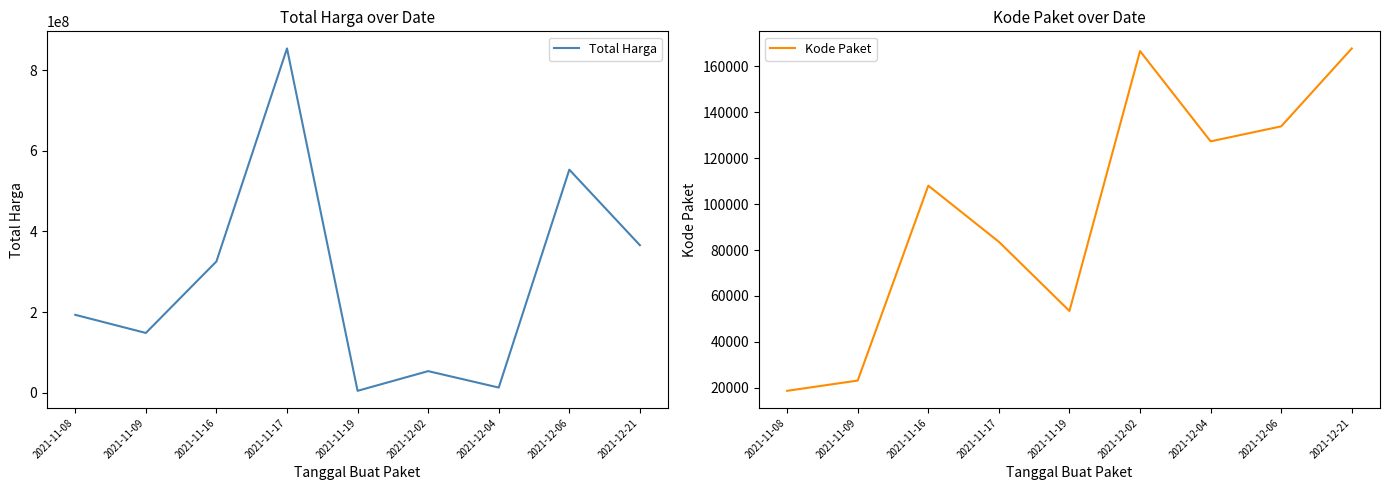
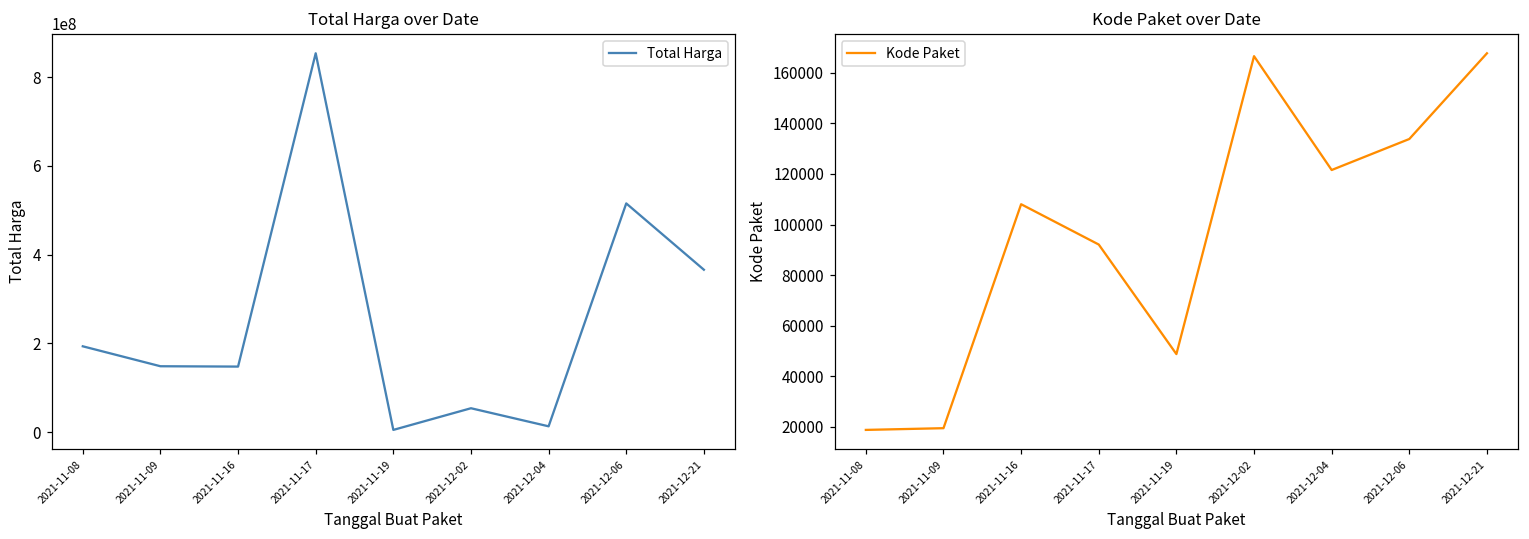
  {
    "Total Harga over Date": {
      "2021-11-08": 190000000,
      "2021-11-09": 150000000,
-     "2021-11-16": 330000000,
+     "2021-11-16": 150000000,
      "2021-11-17": 850000000,
      "2021-11-19": 10000000,
      "2021-12-02": 50000000,
      "2021-12-04": 10000000,
-     "2021-12-06": 550000000,
+     "2021-12-06": 520000000,
      "2021-12-21": 370000000
    },
    "Kode Paket over Date": {
      "2021-11-08": 19000,
-     "2021-11-09": 23000,
+     "2021-11-09": 19000,
      "2021-11-16": 108000,
-     "2021-11-17": 84000,
-     "2021-11-19": 53000,
+     "2021-11-17": 92000,
+     "2021-11-19": 49000,
      "2021-12-02": 167000,
-     "2021-12-04": 127000,
+     "2021-12-04": 122000,
      "2021-12-06": 134000,
      "2021-12-21": 168000
    }
  }
